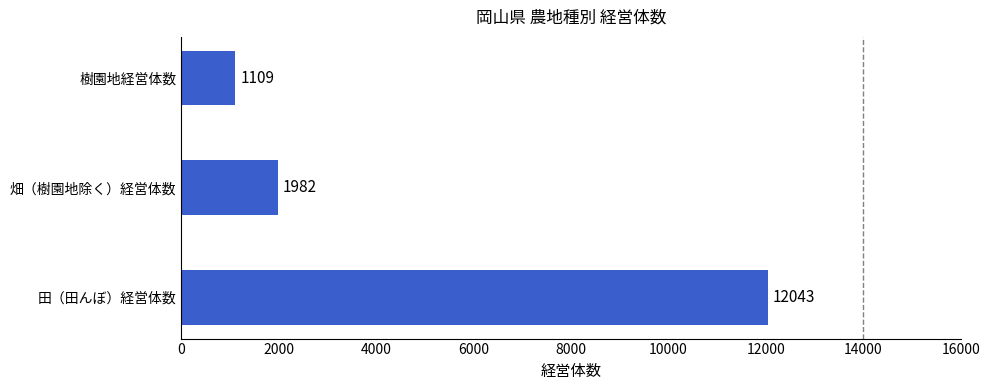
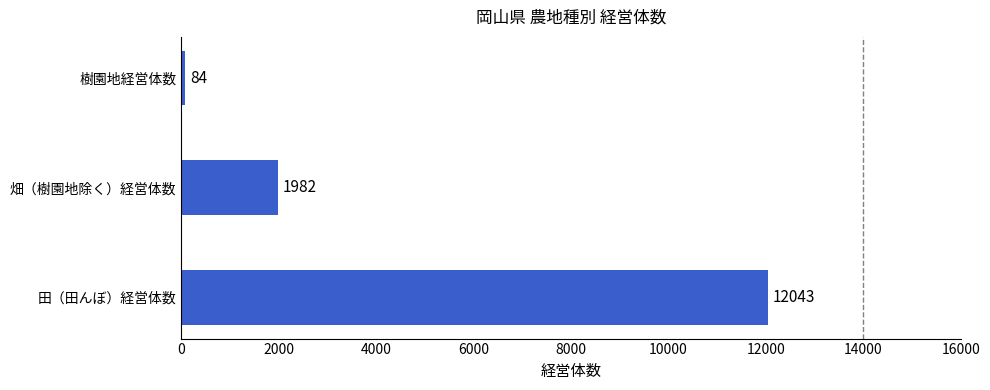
  {
-   "樹園地経営体数": 1109,
+   "樹園地経営体数": 84,
    "畑（樹園地除く）経営体数": 1982,
    "田（田んぼ）経営体数": 12043
  }
